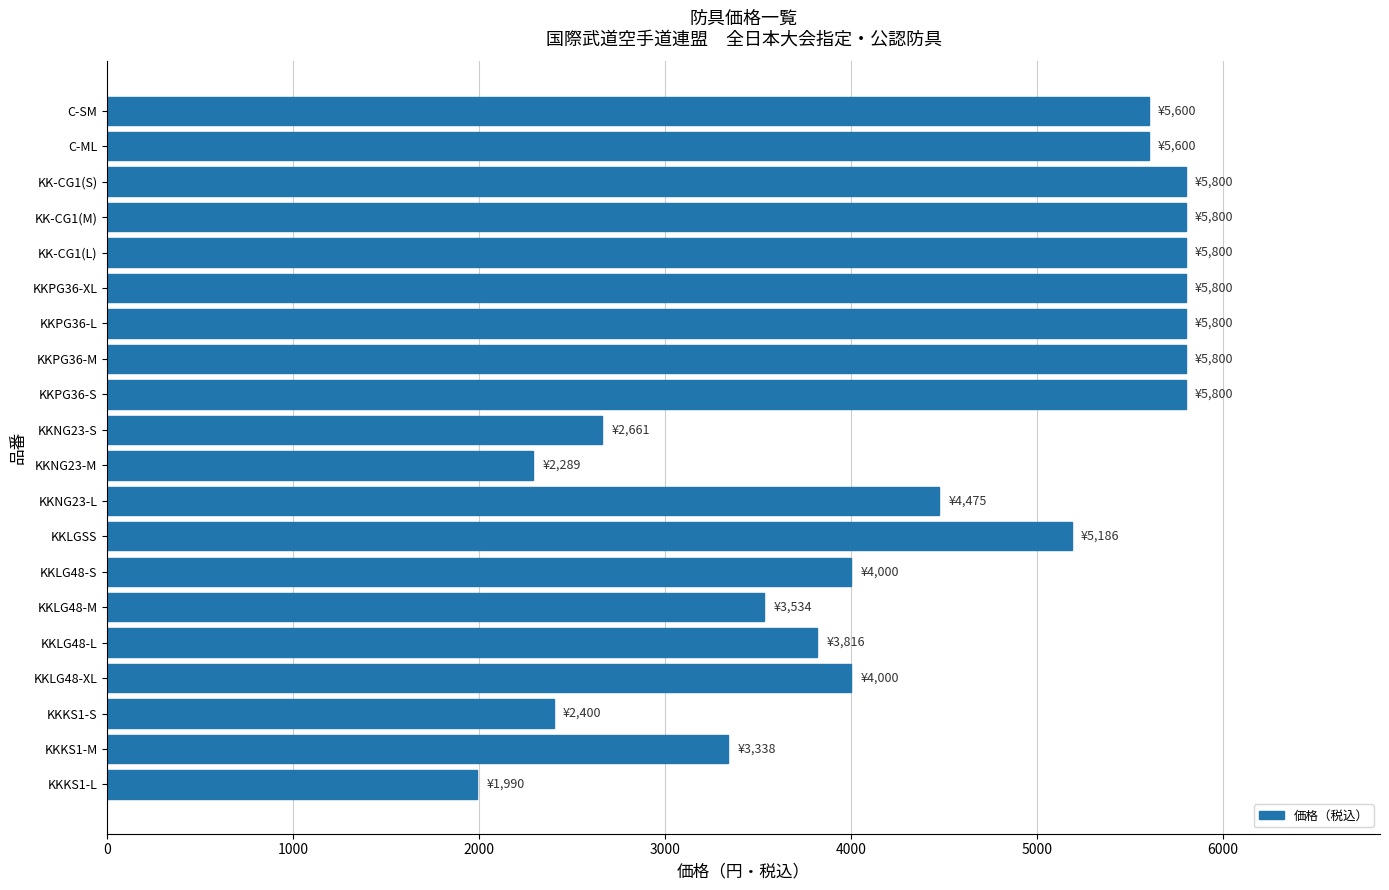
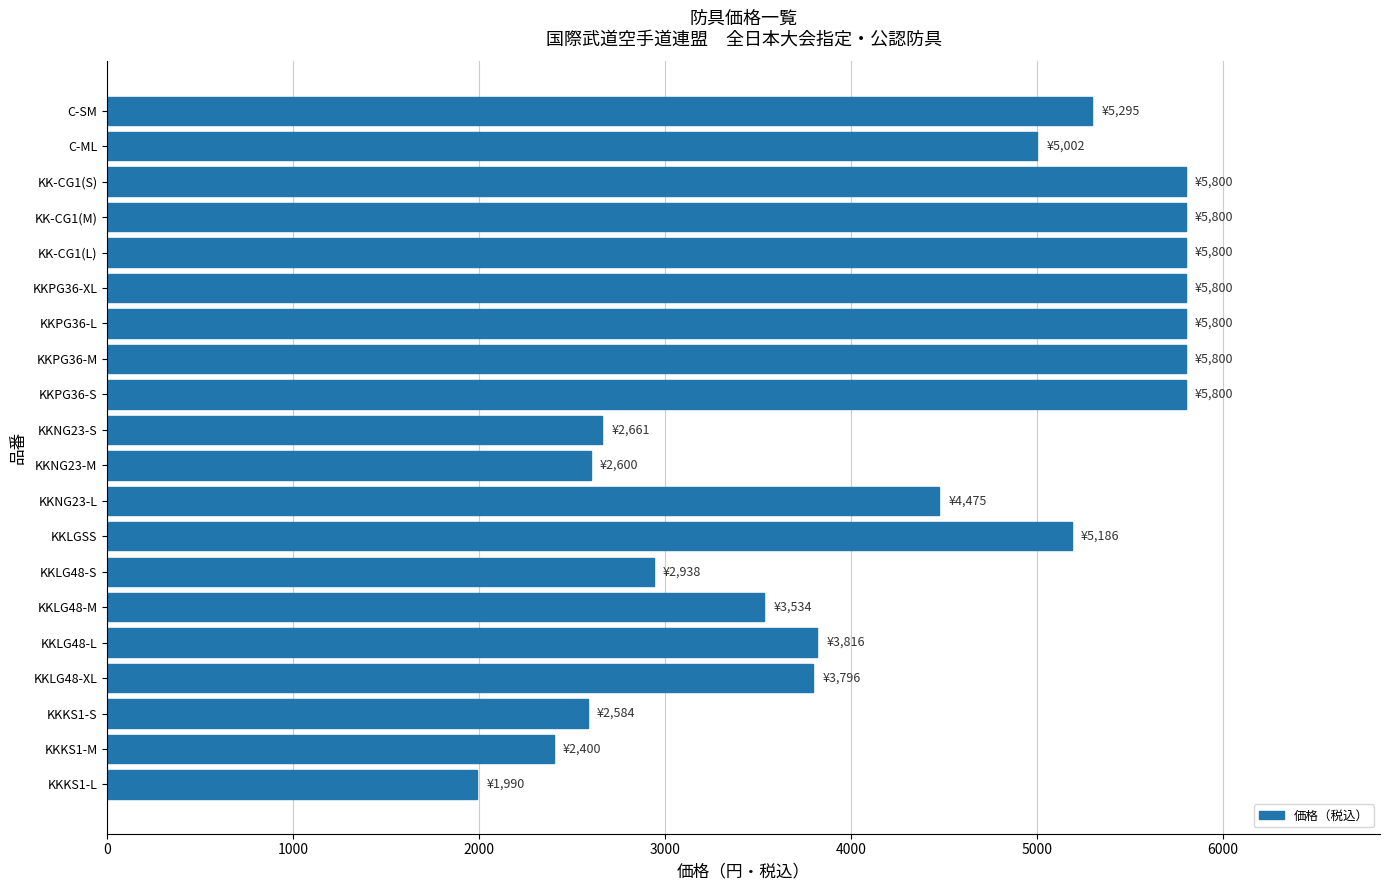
  {
-   "C-SM": "¥5,600",
-   "C-ML": "¥5,600",
+   "C-SM": "¥5,295",
+   "C-ML": "¥5,002",
    "KK-CG1(S)": "¥5,800",
    "KK-CG1(M)": "¥5,800",
    "KK-CG1(L)": "¥5,800",
    "KKPG36-XL": "¥5,800",
    "KKPG36-L": "¥5,800",
    "KKPG36-M": "¥5,800",
    "KKPG36-S": "¥5,800",
    "KKNG23-S": "¥2,661",
-   "KKNG23-M": "¥2,289",
+   "KKNG23-M": "¥2,600",
    "KKNG23-L": "¥4,475",
    "KKLGSS": "¥5,186",
-   "KKLG48-S": "¥4,000",
+   "KKLG48-S": "¥2,938",
    "KKLG48-M": "¥3,534",
    "KKLG48-L": "¥3,816",
-   "KKLG48-XL": "¥4,000",
-   "KKKS1-S": "¥2,400",
-   "KKKS1-M": "¥3,338",
+   "KKLG48-XL": "¥3,796",
+   "KKKS1-S": "¥2,584",
+   "KKKS1-M": "¥2,400",
    "KKKS1-L": "¥1,990"
  }
